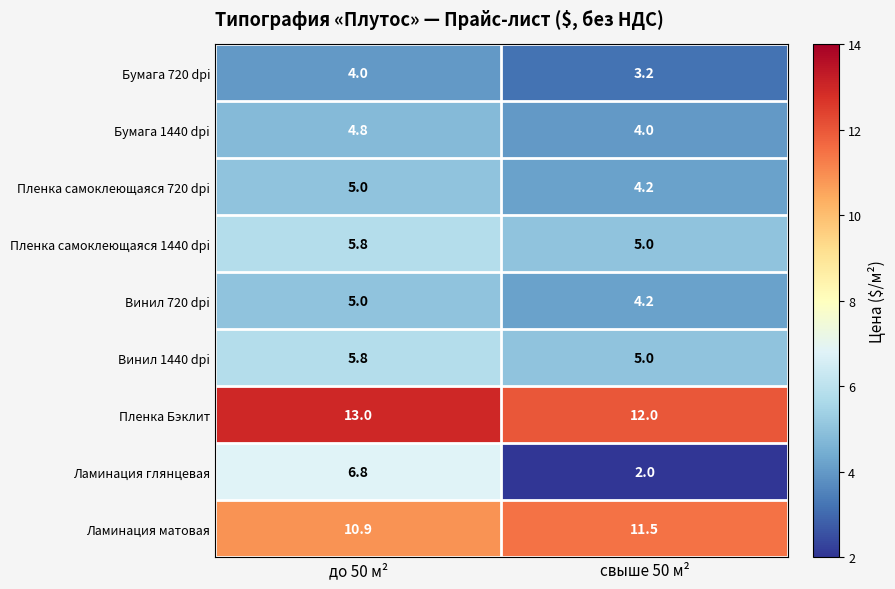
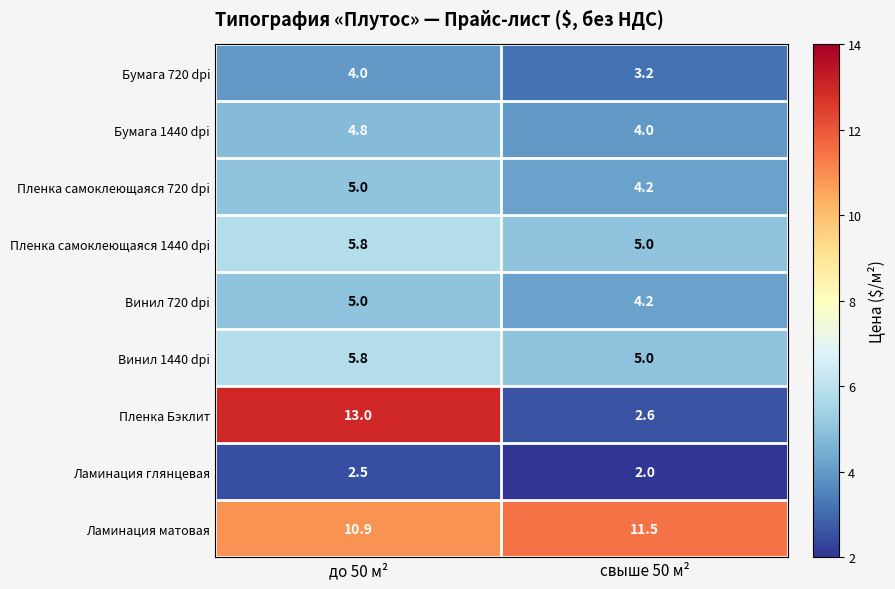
  {
    "Бумага 720 dpi": {
      "до 50 м²": 4.0,
      "свыше 50 м²": 3.2
    },
    "Бумага 1440 dpi": {
      "до 50 м²": 4.8,
      "свыше 50 м²": 4.0
    },
    "Пленка самоклеющаяся 720 dpi": {
      "до 50 м²": 5.0,
      "свыше 50 м²": 4.2
    },
    "Пленка самоклеющаяся 1440 dpi": {
      "до 50 м²": 5.8,
      "свыше 50 м²": 5.0
    },
    "Винил 720 dpi": {
      "до 50 м²": 5.0,
      "свыше 50 м²": 4.2
    },
    "Винил 1440 dpi": {
      "до 50 м²": 5.8,
      "свыше 50 м²": 5.0
    },
    "Пленка Бэклит": {
      "до 50 м²": 13.0,
-     "свыше 50 м²": 12.0
+     "свыше 50 м²": 2.6
    },
    "Ламинация глянцевая": {
-     "до 50 м²": 6.8,
+     "до 50 м²": 2.5,
      "свыше 50 м²": 2.0
    },
    "Ламинация матовая": {
      "до 50 м²": 10.9,
      "свыше 50 м²": 11.5
    }
  }
